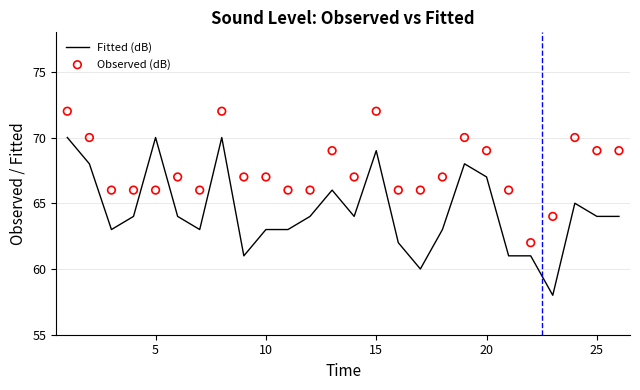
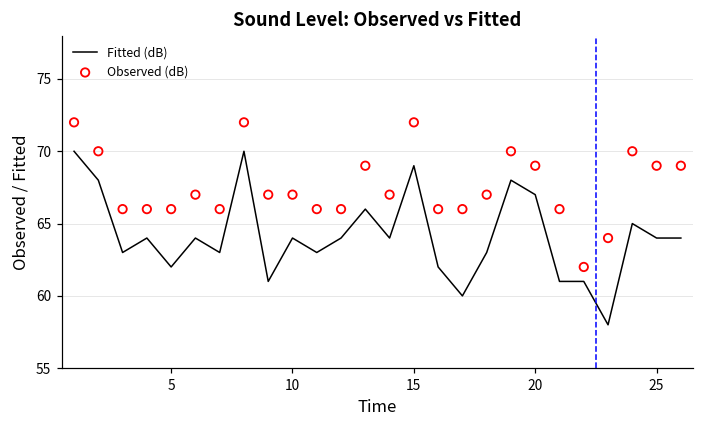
  {
    "Fitted (dB)": {
-     "5": 70,
-     "10": 63,
+     "5": 62,
+     "10": 64,
      "15": 69,
      "20": 67,
      "25": 64
    }
  }
